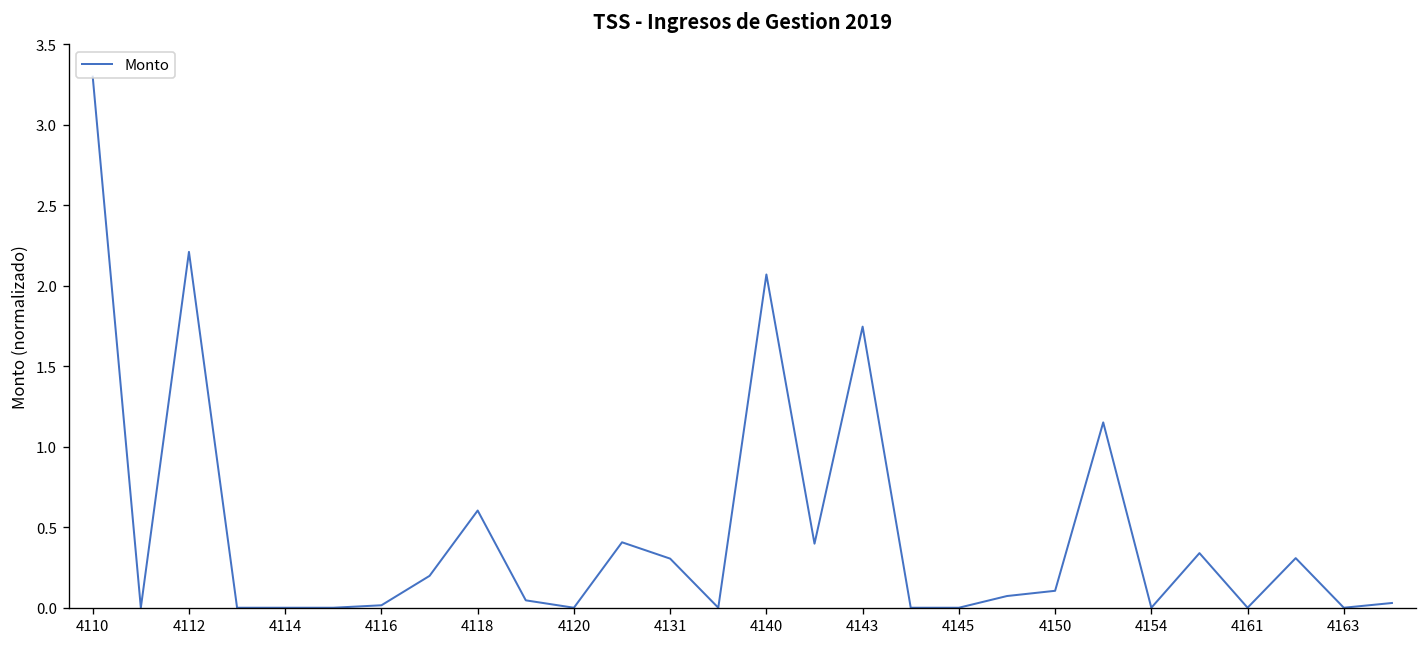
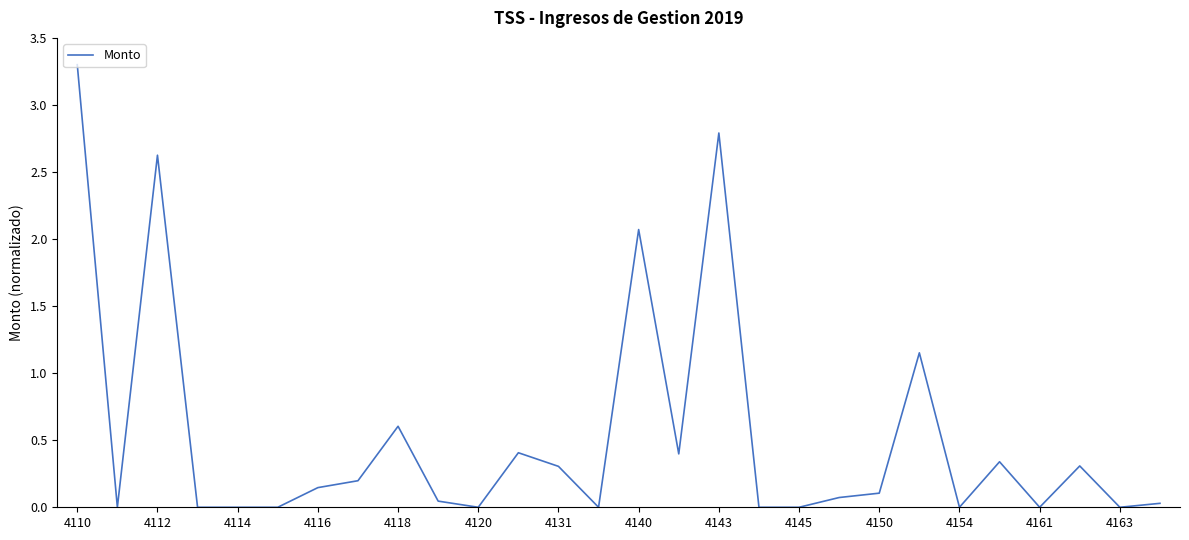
  {
-   "4112": 2.21,
+   "4112": 2.63,
    "4114": 0.00,
-   "4116": 0.02,
+   "4116": 0.15,
    "4118": 0.60,
    "4120": 0.00,
    "4131": 0.31,
    "4140": 2.07,
-   "4143": 1.75,
+   "4143": 2.79,
    "4145": 0.00,
    "4150": 0.11,
    "4154": 0.00,
    "4161": 0.00,
    "4163": 0.00
  }
